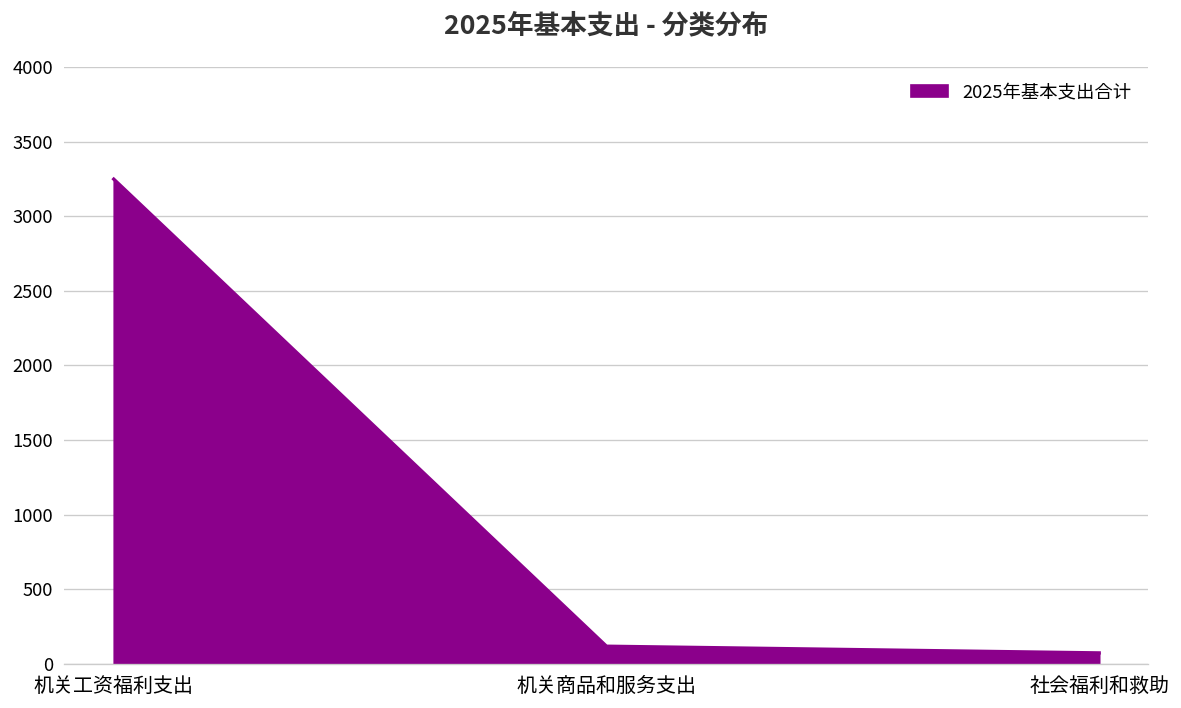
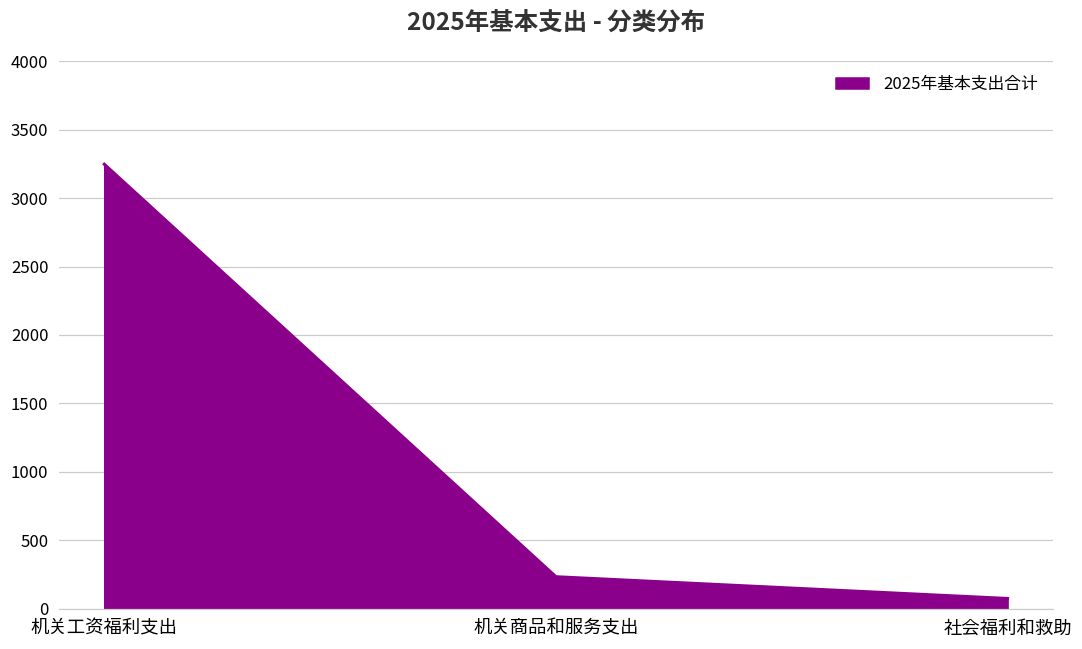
  {
    "机关工资福利支出": 3250,
-   "机关商品和服务支出": 120,
+   "机关商品和服务支出": 230,
    "社会福利和救助": 70
  }
